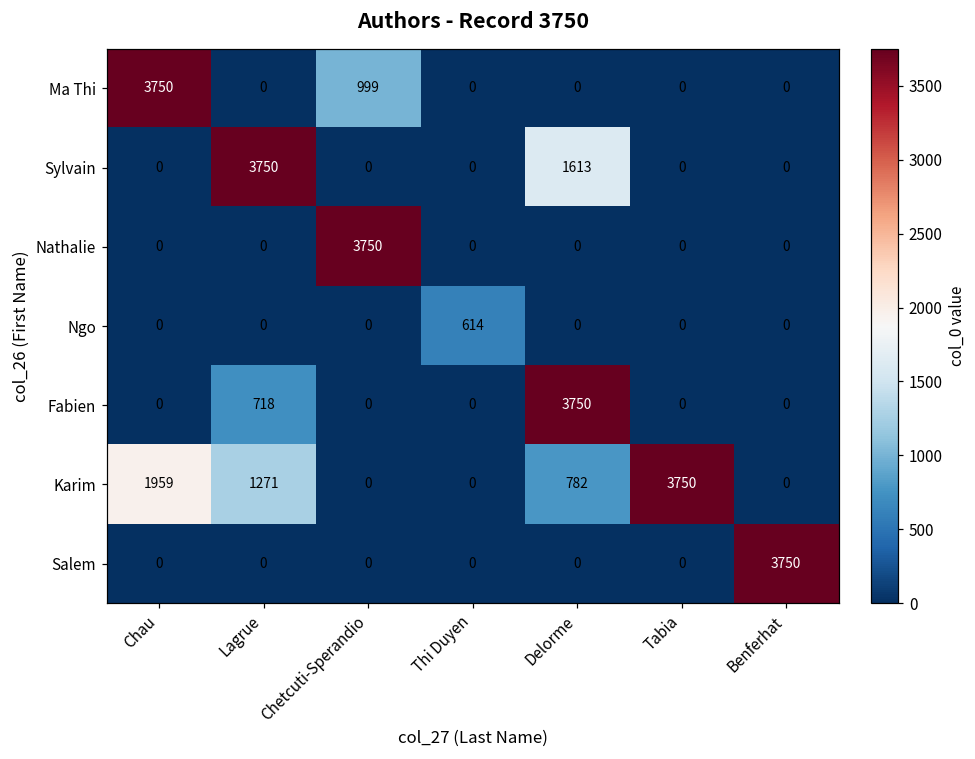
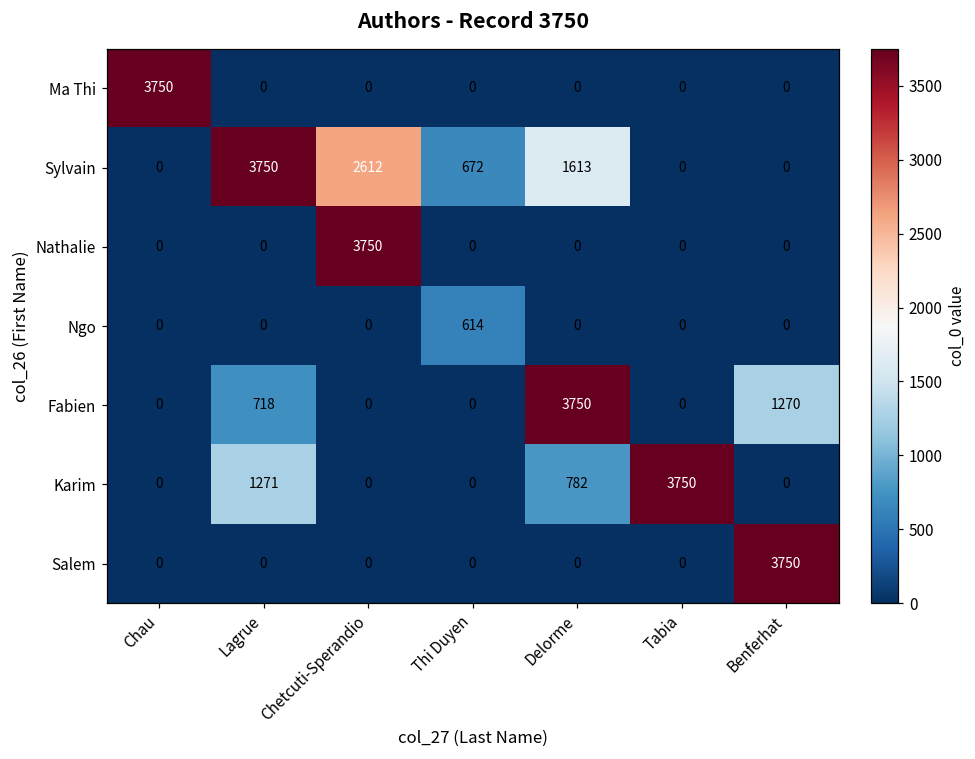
  {
    "Ma Thi": {
      "Chau": 3750,
      "Lagrue": 0,
-     "Chetcuti-Sperandio": 999,
+     "Chetcuti-Sperandio": 0,
      "Thi Duyen": 0,
      "Delorme": 0,
      "Tabia": 0,
      "Benferhat": 0
    },
    "Sylvain": {
      "Chau": 0,
      "Lagrue": 3750,
-     "Chetcuti-Sperandio": 0,
-     "Thi Duyen": 0,
+     "Chetcuti-Sperandio": 2612,
+     "Thi Duyen": 672,
      "Delorme": 1613,
      "Tabia": 0,
      "Benferhat": 0
    },
    "Nathalie": {
      "Chau": 0,
      "Lagrue": 0,
      "Chetcuti-Sperandio": 3750,
      "Thi Duyen": 0,
      "Delorme": 0,
      "Tabia": 0,
      "Benferhat": 0
    },
    "Ngo": {
      "Chau": 0,
      "Lagrue": 0,
      "Chetcuti-Sperandio": 0,
      "Thi Duyen": 614,
      "Delorme": 0,
      "Tabia": 0,
      "Benferhat": 0
    },
    "Fabien": {
      "Chau": 0,
      "Lagrue": 718,
      "Chetcuti-Sperandio": 0,
      "Thi Duyen": 0,
      "Delorme": 3750,
      "Tabia": 0,
-     "Benferhat": 0
+     "Benferhat": 1270
    },
    "Karim": {
-     "Chau": 1959,
+     "Chau": 0,
      "Lagrue": 1271,
      "Chetcuti-Sperandio": 0,
      "Thi Duyen": 0,
      "Delorme": 782,
      "Tabia": 3750,
      "Benferhat": 0
    },
    "Salem": {
      "Chau": 0,
      "Lagrue": 0,
      "Chetcuti-Sperandio": 0,
      "Thi Duyen": 0,
      "Delorme": 0,
      "Tabia": 0,
      "Benferhat": 3750
    }
  }
